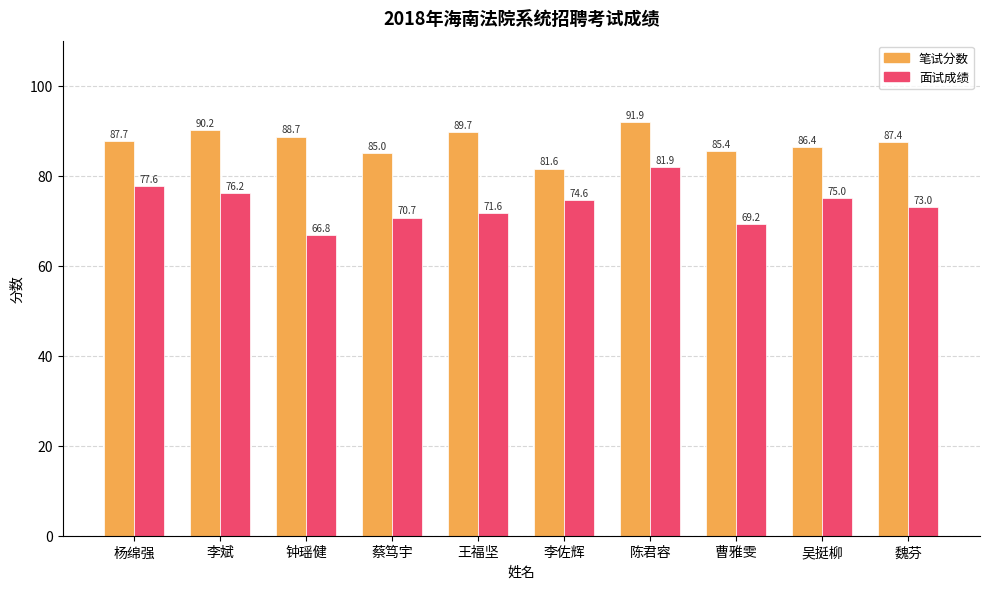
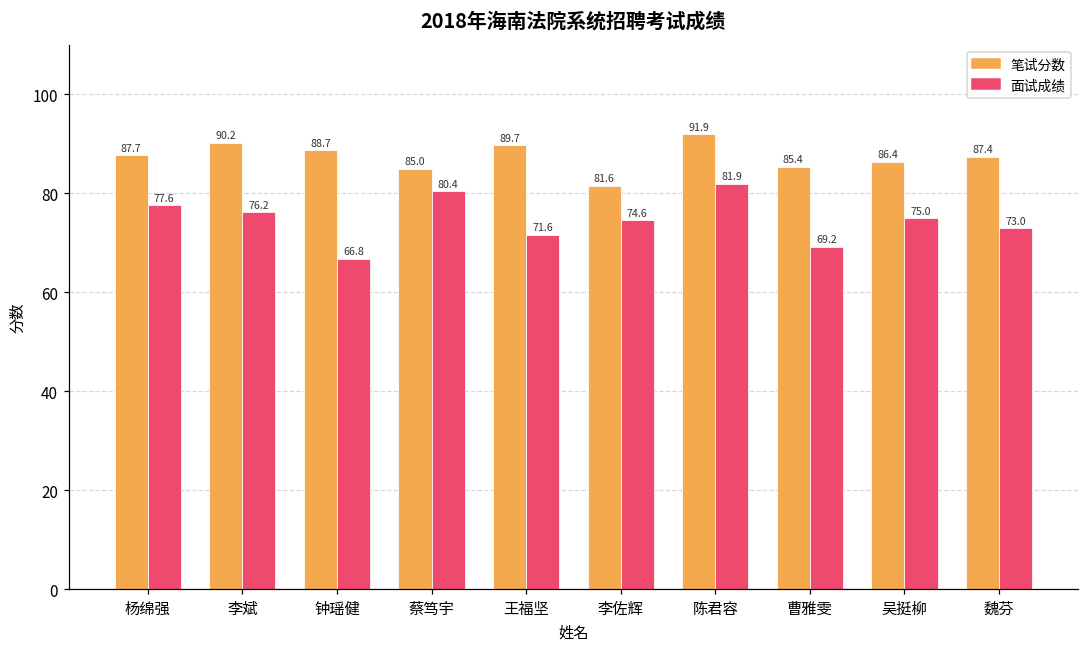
  {
    "笔试分数": {
      "杨绵强": 87.7,
      "李斌": 90.2,
      "钟瑶健": 88.7,
      "蔡笃宇": 85.0,
      "王福坚": 89.7,
      "李佐辉": 81.6,
      "陈君容": 91.9,
      "曹雅雯": 85.4,
      "吴挺柳": 86.4,
      "魏芬": 87.4
    },
    "面试成绩": {
      "杨绵强": 77.6,
      "李斌": 76.2,
      "钟瑶健": 66.8,
-     "蔡笃宇": 70.7,
+     "蔡笃宇": 80.4,
      "王福坚": 71.6,
      "李佐辉": 74.6,
      "陈君容": 81.9,
      "曹雅雯": 69.2,
      "吴挺柳": 75.0,
      "魏芬": 73.0
    }
  }
